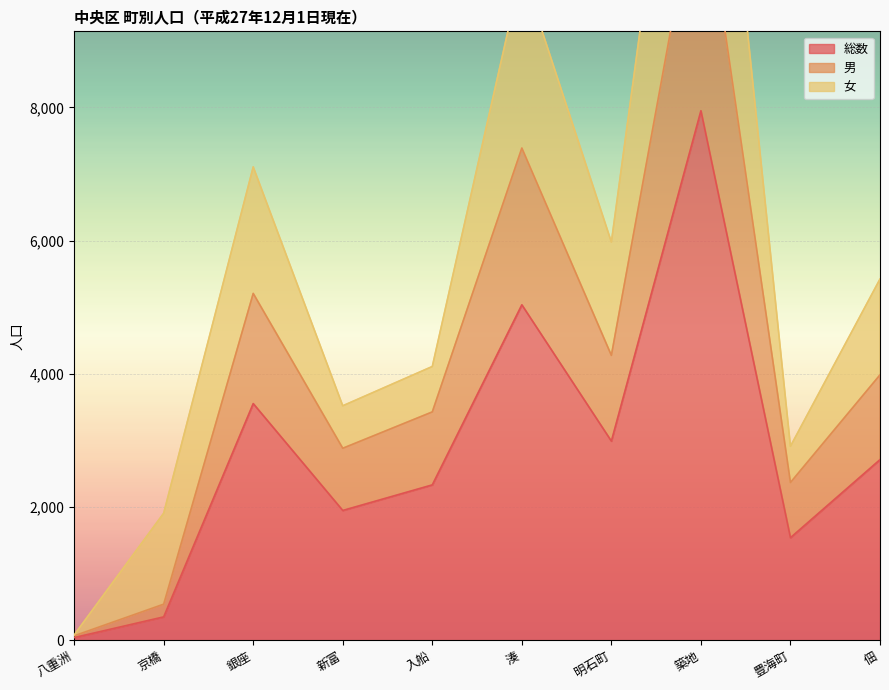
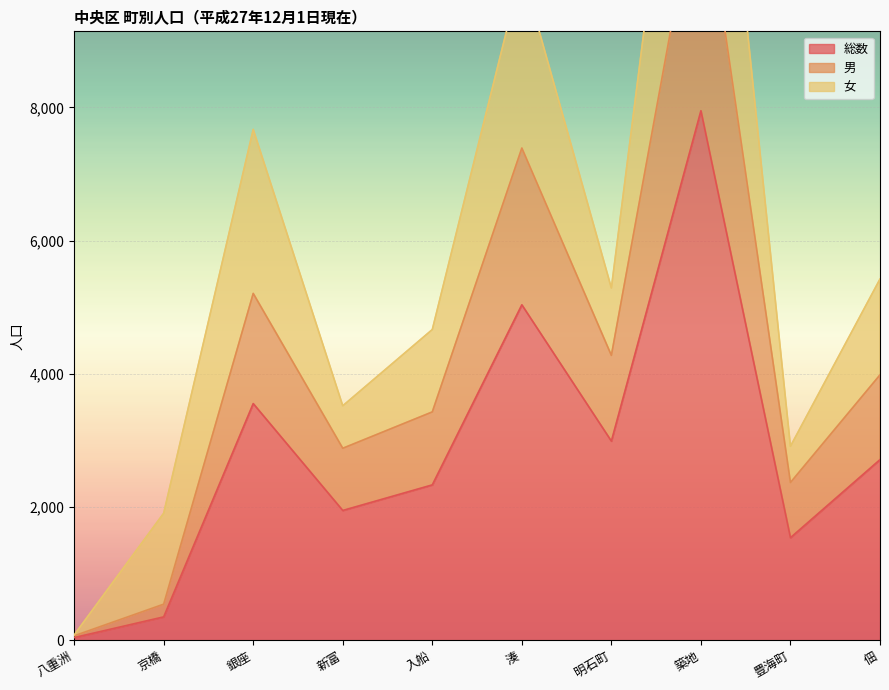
  {
    "女": {
      "京橋": "1,400",
-     "銀座": "1,900",
+     "銀座": "2,500",
      "新富": "600",
-     "入船": "700",
-     "明石町": "1,700",
+     "入船": "1,200",
+     "明石町": "1,000",
      "豊海町": "500",
      "佃": "1,400"
    }
  }
